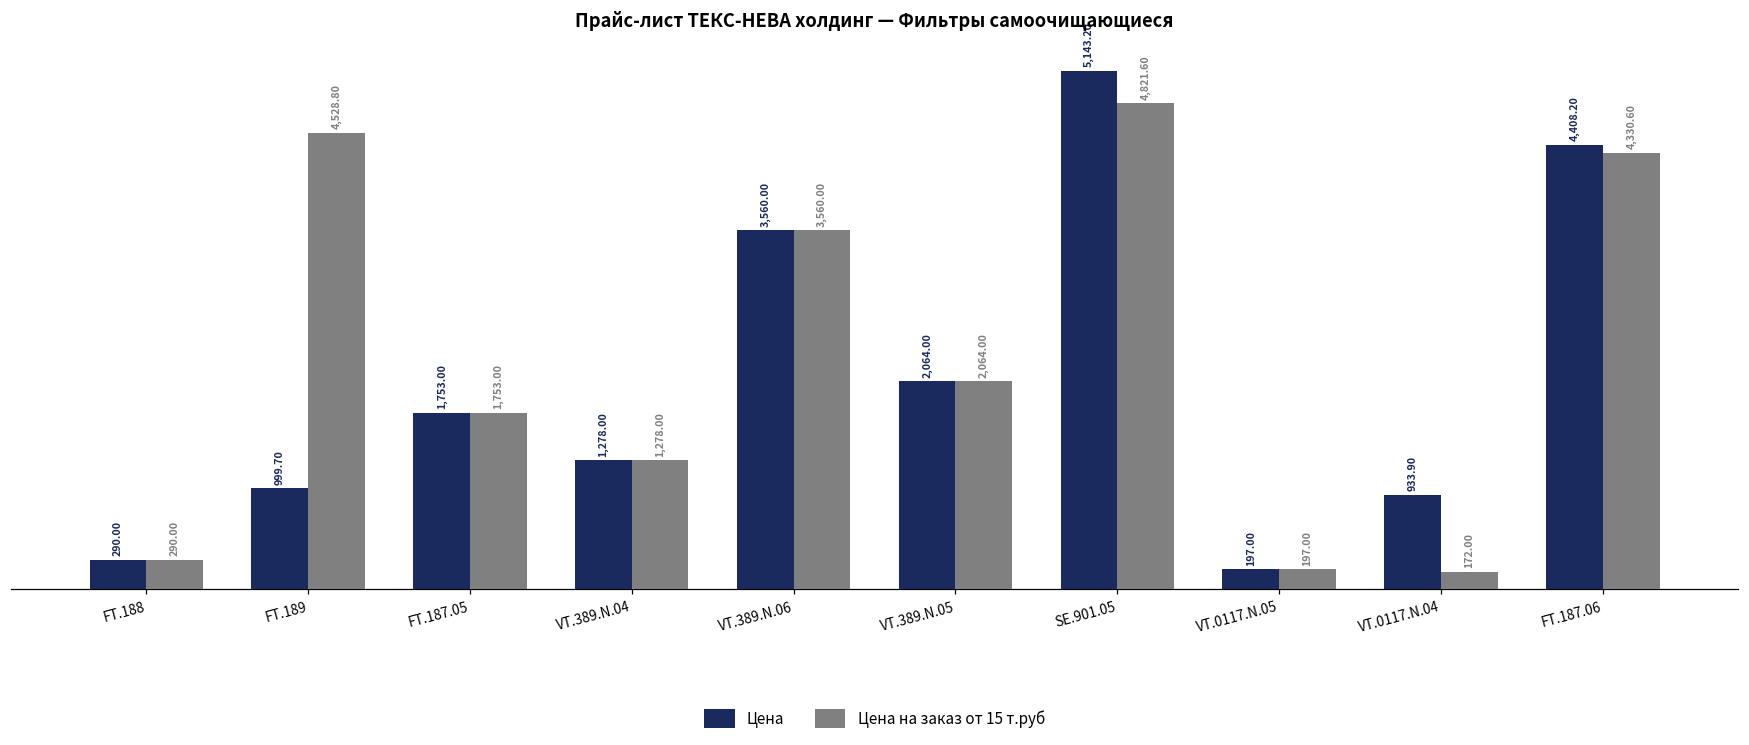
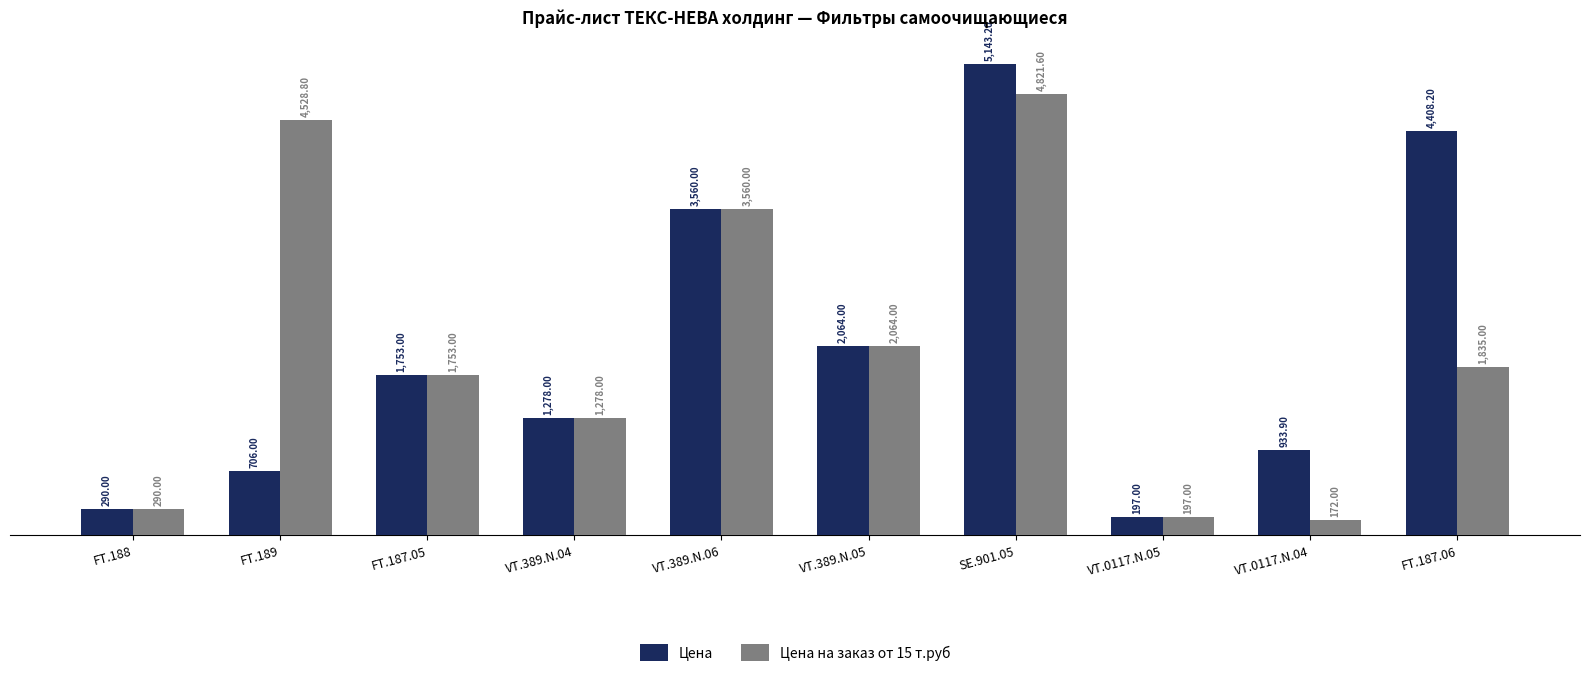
  {
    "Цена": {
      "FT.188": "290.00",
-     "FT.189": "999.70",
+     "FT.189": "706.00",
      "FT.187.05": "1,753.00",
      "VT.389.N.04": "1,278.00",
      "VT.389.N.06": "3,560.00",
      "VT.389.N.05": "2,064.00",
      "SE.901.05": "5,143.20",
      "VT.0117.N.05": "197.00",
      "VT.0117.N.04": "933.90",
      "FT.187.06": "4,408.20"
    },
    "Цена на заказ от 15 т.руб": {
      "FT.188": "290.00",
      "FT.189": "4,528.80",
      "FT.187.05": "1,753.00",
      "VT.389.N.04": "1,278.00",
      "VT.389.N.06": "3,560.00",
      "VT.389.N.05": "2,064.00",
      "SE.901.05": "4,821.60",
      "VT.0117.N.05": "197.00",
      "VT.0117.N.04": "172.00",
-     "FT.187.06": "4,330.60"
+     "FT.187.06": "1,835.00"
    }
  }
